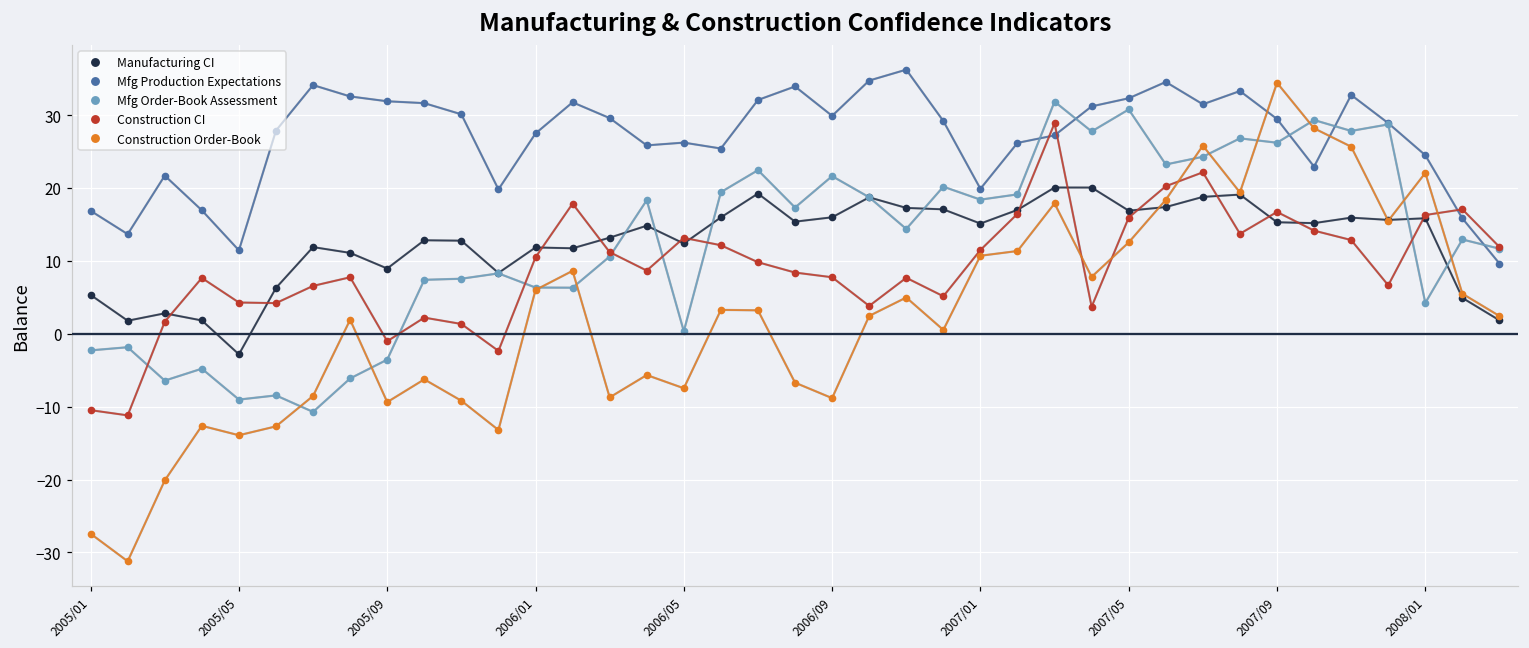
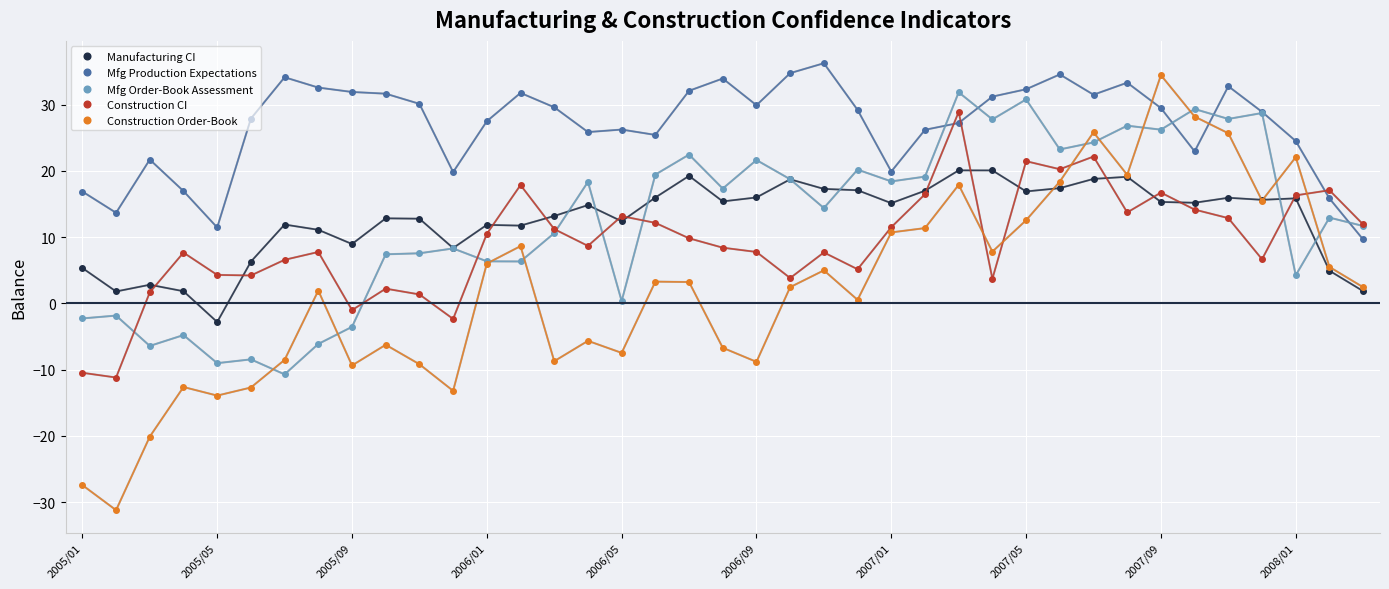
  {
    "Manufacturing CI": {
      "2005/01": 5,
      "2005/05": -3,
      "2005/09": 9,
      "2006/01": 12,
      "2006/05": 12,
      "2006/09": 16,
      "2007/01": 15,
      "2007/05": 17,
      "2007/09": 15,
      "2008/01": 16
    },
    "Mfg Production Expectations": {
      "2005/01": 17,
      "2005/05": 11,
      "2005/09": 32,
      "2006/01": 27,
      "2006/05": 26,
      "2006/09": 30,
      "2007/01": 20,
      "2007/05": 32,
      "2007/09": 29,
      "2008/01": 24
    },
    "Mfg Order-Book Assessment": {
      "2005/01": -2,
      "2005/05": -9,
      "2005/09": -4,
      "2006/05": 0,
      "2006/09": 22,
      "2007/01": 18,
      "2007/05": 31,
      "2007/09": 26,
      "2008/01": 4
    },
    "Construction CI": {
      "2005/01": -10,
      "2005/05": 4,
      "2005/09": -1,
      "2006/01": 10,
      "2006/05": 13,
      "2006/09": 8,
      "2007/01": 11,
-     "2007/05": 16,
+     "2007/05": 21,
      "2007/09": 17,
      "2008/01": 16
    },
    "Construction Order-Book": {
      "2005/01": -27,
      "2005/05": -14,
      "2005/09": -9,
      "2006/05": -7,
      "2006/09": -9,
      "2007/01": 11,
      "2007/05": 13,
      "2007/09": 34,
      "2008/01": 22
    }
  }
